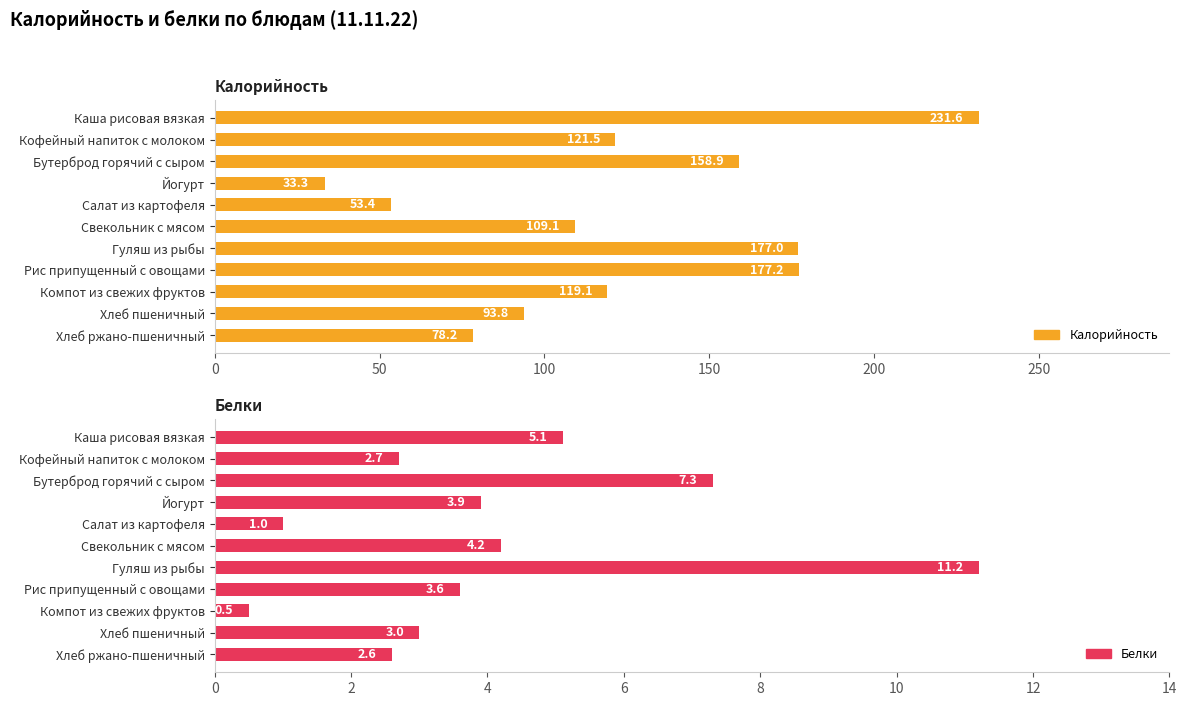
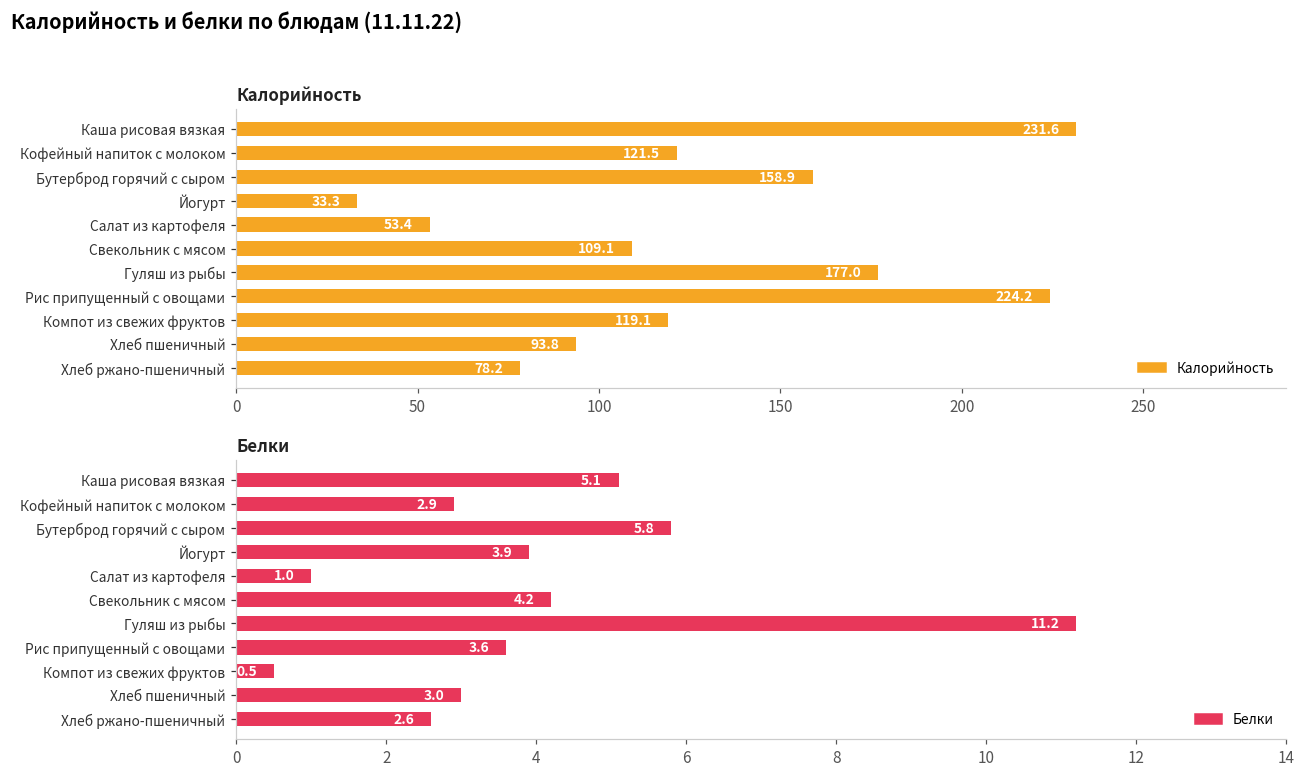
  {
    "Калорийность": {
      "Каша рисовая вязкая": 231.6,
      "Кофейный напиток с молоком": 121.5,
      "Бутерброд горячий с сыром": 158.9,
      "Йогурт": 33.3,
      "Салат из картофеля": 53.4,
      "Свекольник с мясом": 109.1,
      "Гуляш из рыбы": 177.0,
-     "Рис припущенный с овощами": 177.2,
+     "Рис припущенный с овощами": 224.2,
      "Компот из свежих фруктов": 119.1,
      "Хлеб пшеничный": 93.8,
      "Хлеб ржано-пшеничный": 78.2
    },
    "Белки": {
      "Каша рисовая вязкая": 5.1,
-     "Кофейный напиток с молоком": 2.7,
-     "Бутерброд горячий с сыром": 7.3,
+     "Кофейный напиток с молоком": 2.9,
+     "Бутерброд горячий с сыром": 5.8,
      "Йогурт": 3.9,
      "Салат из картофеля": 1.0,
      "Свекольник с мясом": 4.2,
      "Гуляш из рыбы": 11.2,
      "Рис припущенный с овощами": 3.6,
      "Компот из свежих фруктов": 0.5,
      "Хлеб пшеничный": 3.0,
      "Хлеб ржано-пшеничный": 2.6
    }
  }
